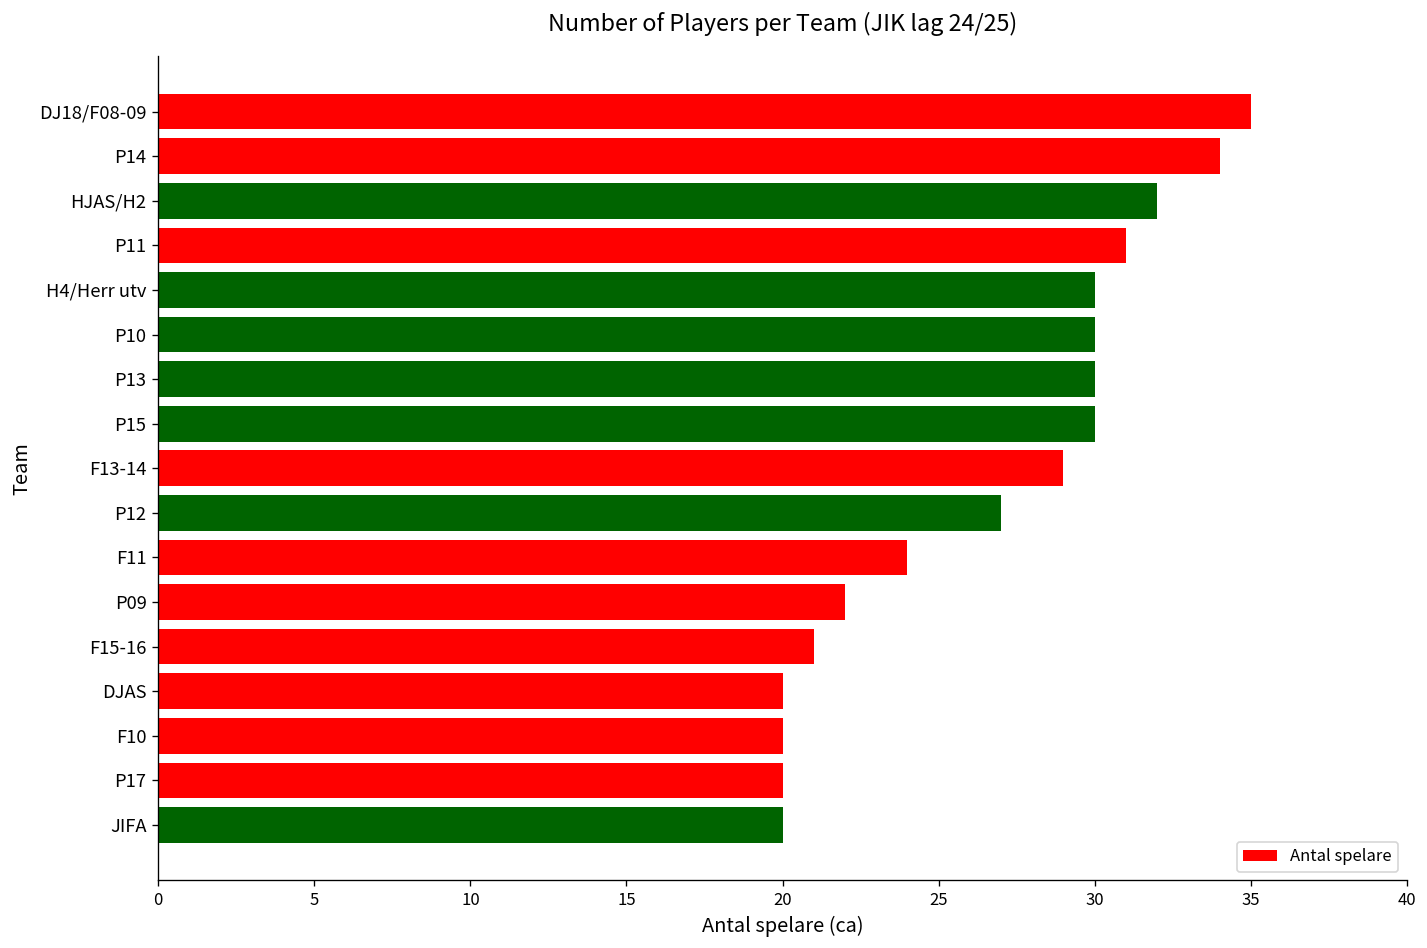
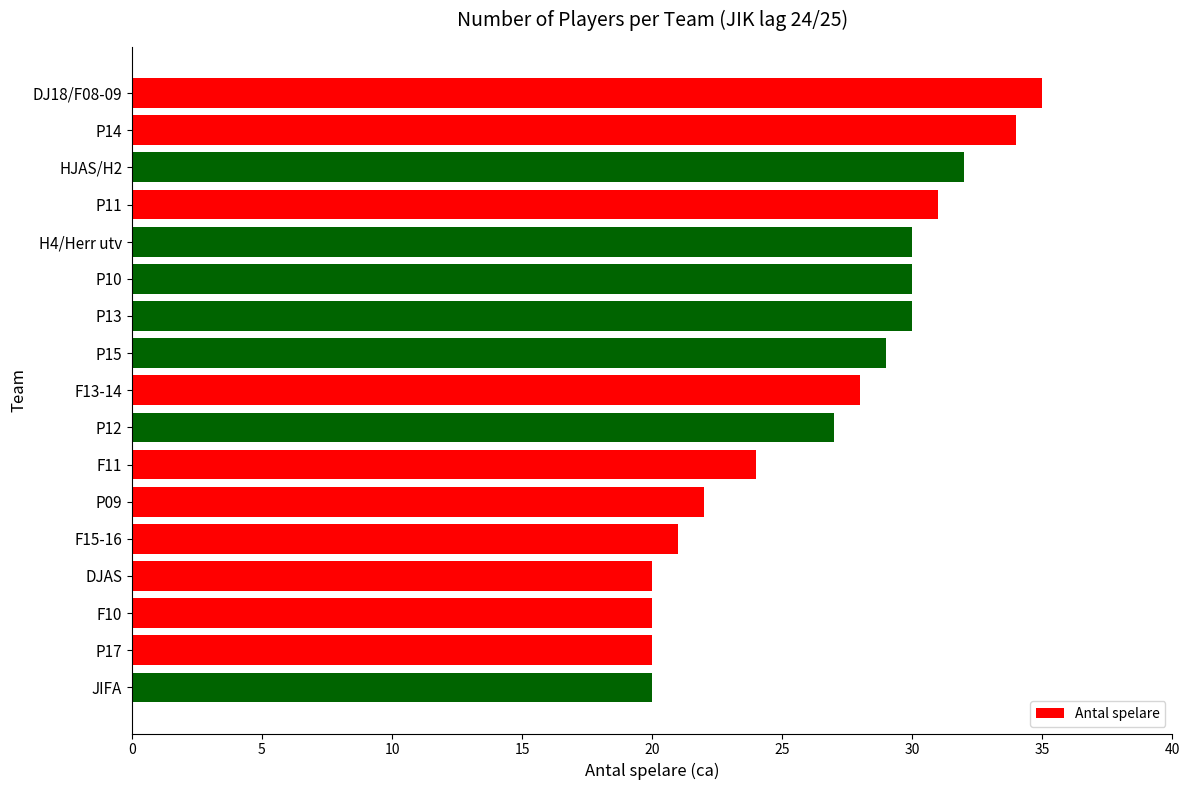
  {
    "DJ18/F08-09": 35,
    "P14": 34,
    "HJAS/H2": 32,
    "P11": 31,
    "H4/Herr utv": 30,
    "P10": 30,
    "P13": 30,
-   "P15": 30,
-   "F13-14": 29,
+   "P15": 29,
+   "F13-14": 28,
    "P12": 27,
    "F11": 24,
    "P09": 22,
    "F15-16": 21,
    "DJAS": 20,
    "F10": 20,
    "P17": 20,
    "JIFA": 20
  }
